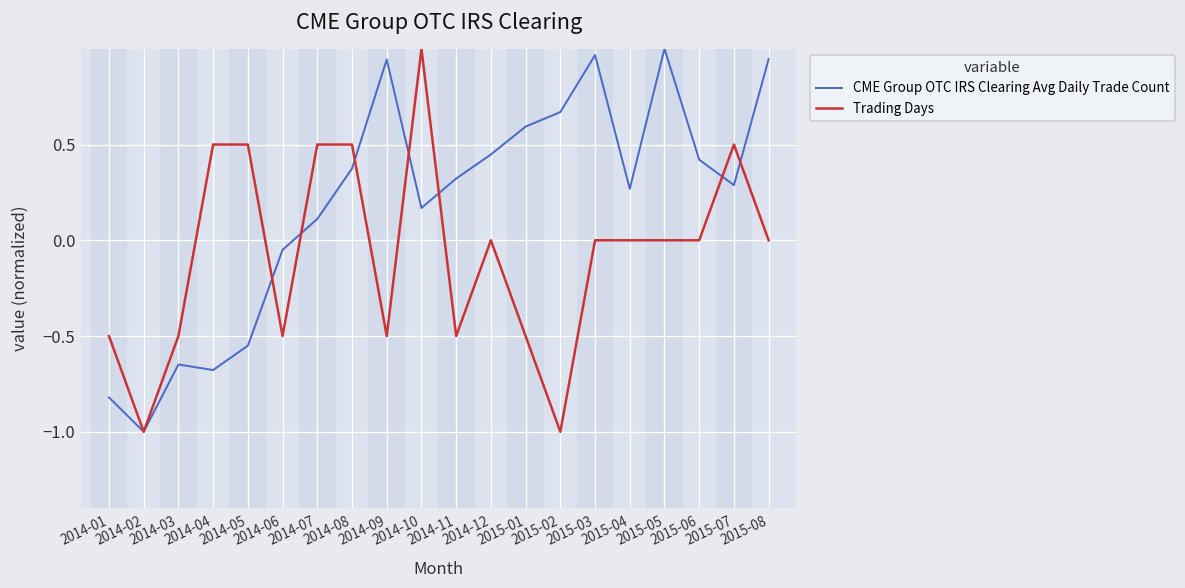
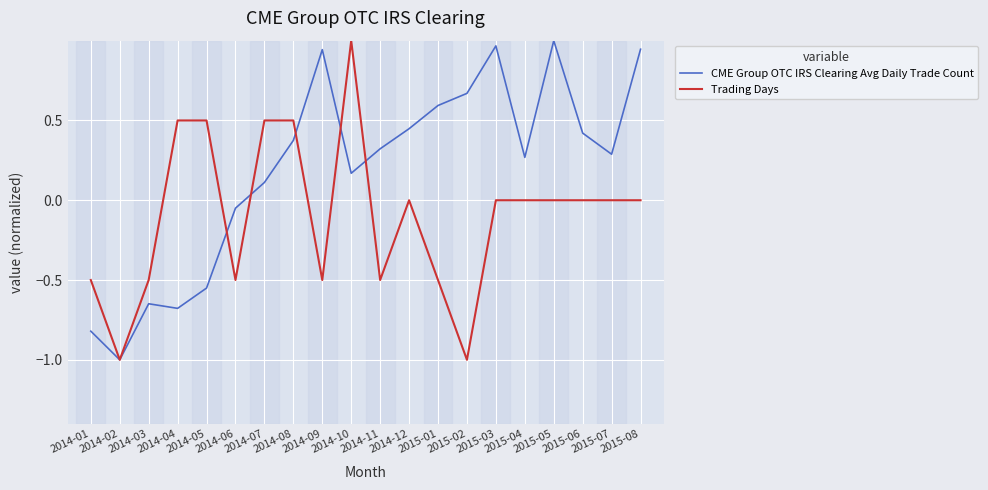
  {
    "CME Group OTC IRS Clearing Avg Daily Trade Count": {
      "2014-01": -0.82,
      "2014-03": -0.65,
      "2014-04": -0.68,
      "2014-05": -0.55,
      "2014-06": -0.05,
      "2014-07": 0.11,
      "2014-08": 0.37,
      "2014-09": 0.94,
      "2014-10": 0.17,
      "2014-11": 0.32,
      "2014-12": 0.45,
      "2015-01": 0.59,
      "2015-02": 0.67,
      "2015-03": 0.97,
      "2015-04": 0.27,
      "2015-05": 1.00,
      "2015-06": 0.42,
      "2015-07": 0.29,
      "2015-08": 0.95
    },
    "Trading Days": {
      "2014-01": -0.50,
      "2014-03": -0.50,
      "2014-04": 0.50,
      "2014-05": 0.50,
      "2014-06": -0.50,
      "2014-07": 0.50,
      "2014-08": 0.50,
      "2014-09": -0.50,
      "2014-10": 1.00,
      "2014-11": -0.50,
      "2014-12": 0.00,
      "2015-01": -0.50,
      "2015-02": -1.00,
      "2015-03": 0.00,
      "2015-04": 0.00,
      "2015-05": 0.00,
      "2015-06": 0.00,
-     "2015-07": 0.50,
+     "2015-07": 0.00,
      "2015-08": 0.00
    }
  }
